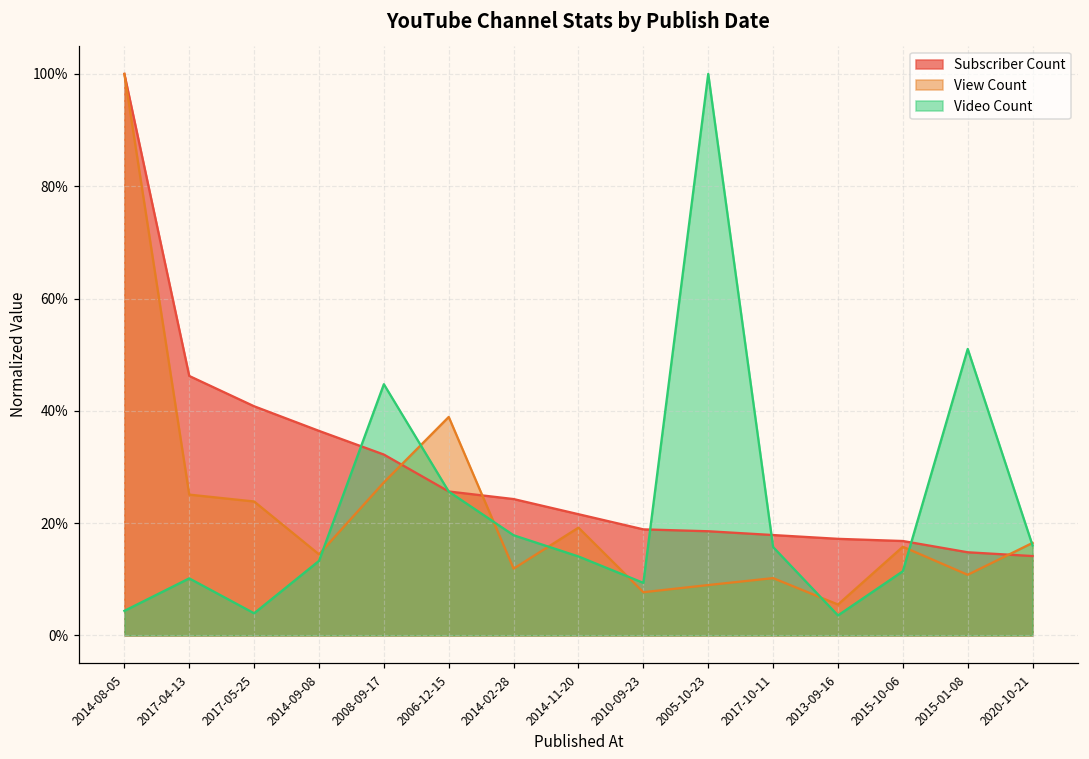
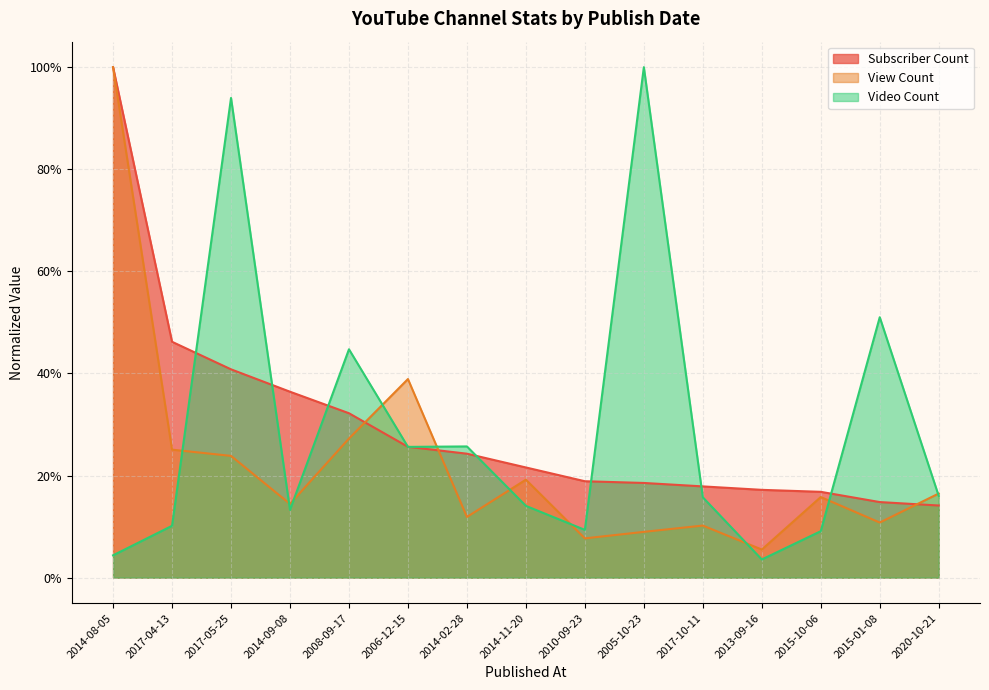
  {
    "Video Count": {
      "2014-08-05": "4%",
      "2017-04-13": "10%",
-     "2017-05-25": "4%",
+     "2017-05-25": "94%",
      "2014-09-08": "13%",
      "2008-09-17": "45%",
-     "2014-02-28": "18%",
+     "2014-02-28": "26%",
      "2014-11-20": "14%",
      "2010-09-23": "9%",
      "2005-10-23": "100%",
      "2017-10-11": "16%",
      "2013-09-16": "4%",
-     "2015-10-06": "11%",
+     "2015-10-06": "9%",
      "2015-01-08": "51%"
    }
  }
